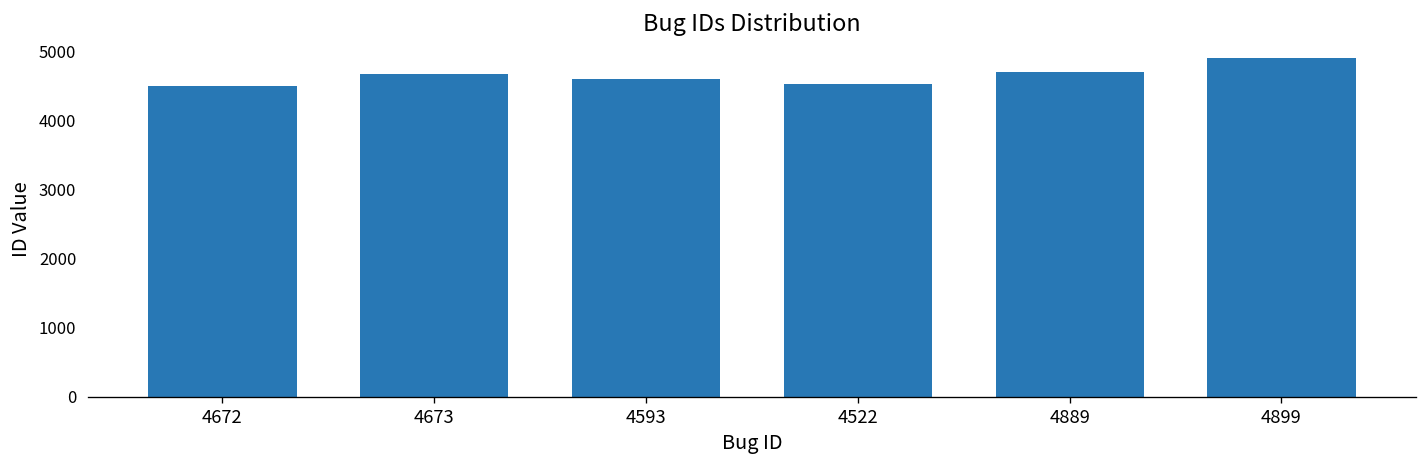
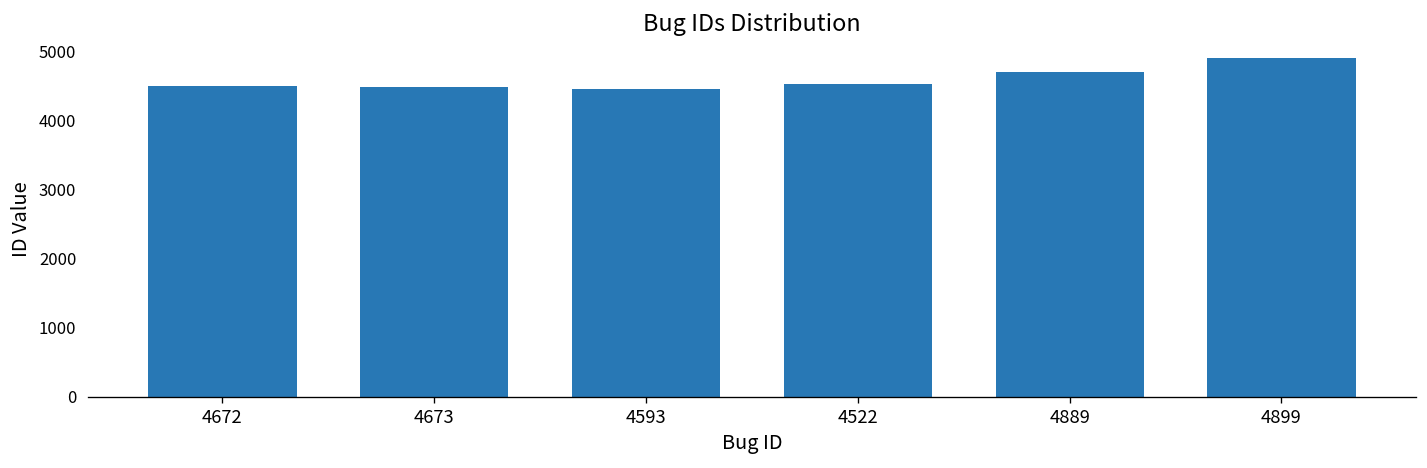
  {
    "4672": 4500,
-   "4673": 4700,
-   "4593": 4600,
+   "4673": 4500,
+   "4593": 4500,
    "4522": 4500,
    "4889": 4700,
    "4899": 4900
  }
